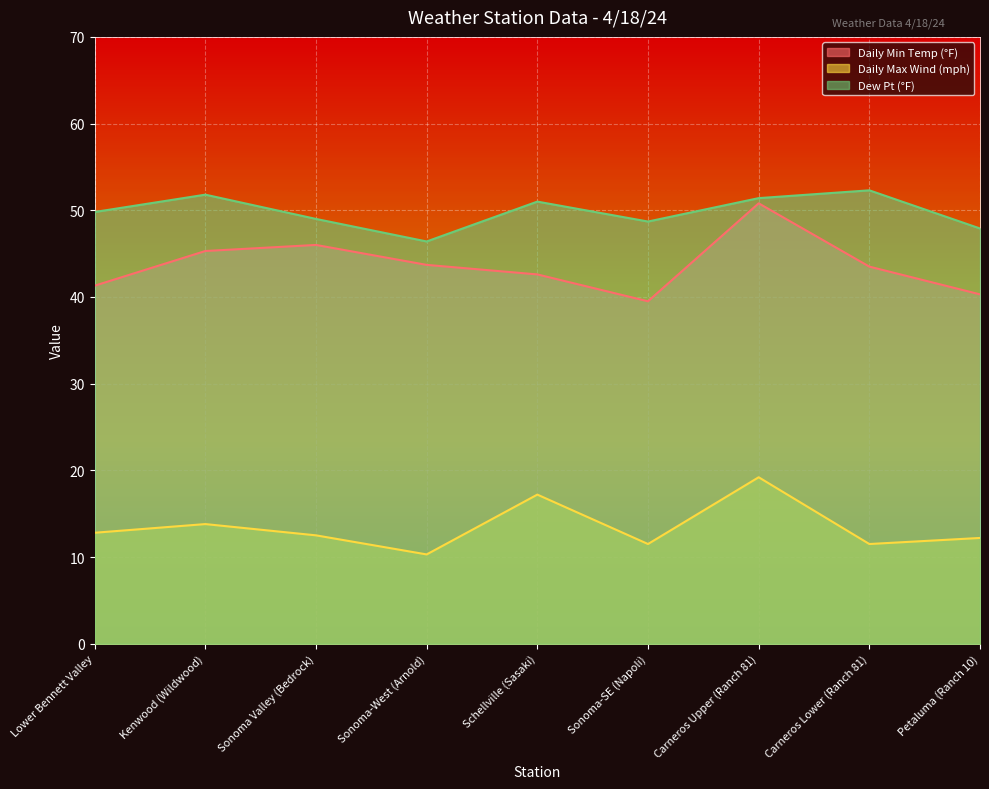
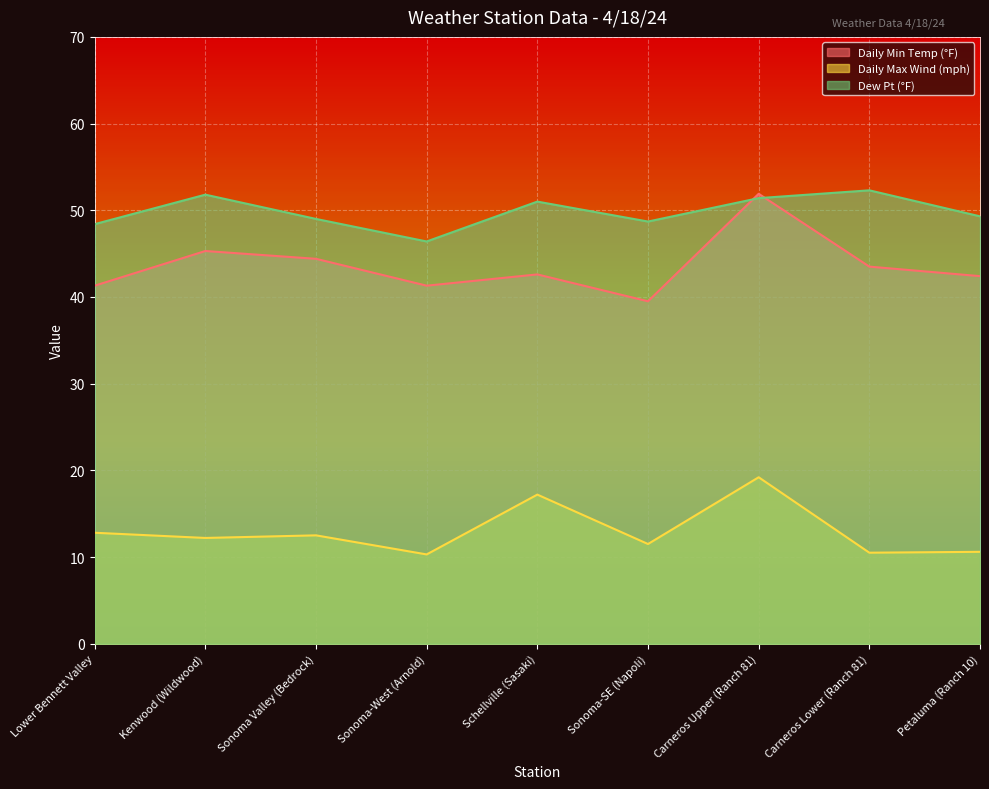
  {
    "Daily Min Temp (°F)": {
      "Lower Bennett Valley": 41,
      "Kenwood (Wildwood)": 45,
-     "Sonoma Valley (Bedrock)": 46,
-     "Sonoma-West (Arnold)": 44,
+     "Sonoma Valley (Bedrock)": 44,
+     "Sonoma-West (Arnold)": 41,
      "Schellville (Sasaki)": 43,
      "Sonoma-SE (Napoli)": 40,
-     "Carneros Upper (Ranch 81)": 51,
+     "Carneros Upper (Ranch 81)": 52,
      "Carneros Lower (Ranch 81)": 44,
-     "Petaluma (Ranch 10)": 40
+     "Petaluma (Ranch 10)": 42
    },
    "Daily Max Wind (mph)": {
      "Lower Bennett Valley": 13,
-     "Kenwood (Wildwood)": 14,
+     "Kenwood (Wildwood)": 12,
      "Sonoma Valley (Bedrock)": 13,
      "Sonoma-West (Arnold)": 10,
      "Schellville (Sasaki)": 17,
      "Sonoma-SE (Napoli)": 12,
      "Carneros Upper (Ranch 81)": 19,
-     "Carneros Lower (Ranch 81)": 12,
-     "Petaluma (Ranch 10)": 12
+     "Carneros Lower (Ranch 81)": 11,
+     "Petaluma (Ranch 10)": 11
    },
    "Dew Pt (°F)": {
-     "Lower Bennett Valley": 50,
+     "Lower Bennett Valley": 48,
      "Kenwood (Wildwood)": 52,
      "Sonoma Valley (Bedrock)": 49,
      "Sonoma-West (Arnold)": 46,
      "Schellville (Sasaki)": 51,
      "Sonoma-SE (Napoli)": 49,
      "Carneros Upper (Ranch 81)": 51,
      "Carneros Lower (Ranch 81)": 52,
-     "Petaluma (Ranch 10)": 48
+     "Petaluma (Ranch 10)": 49
    }
  }
